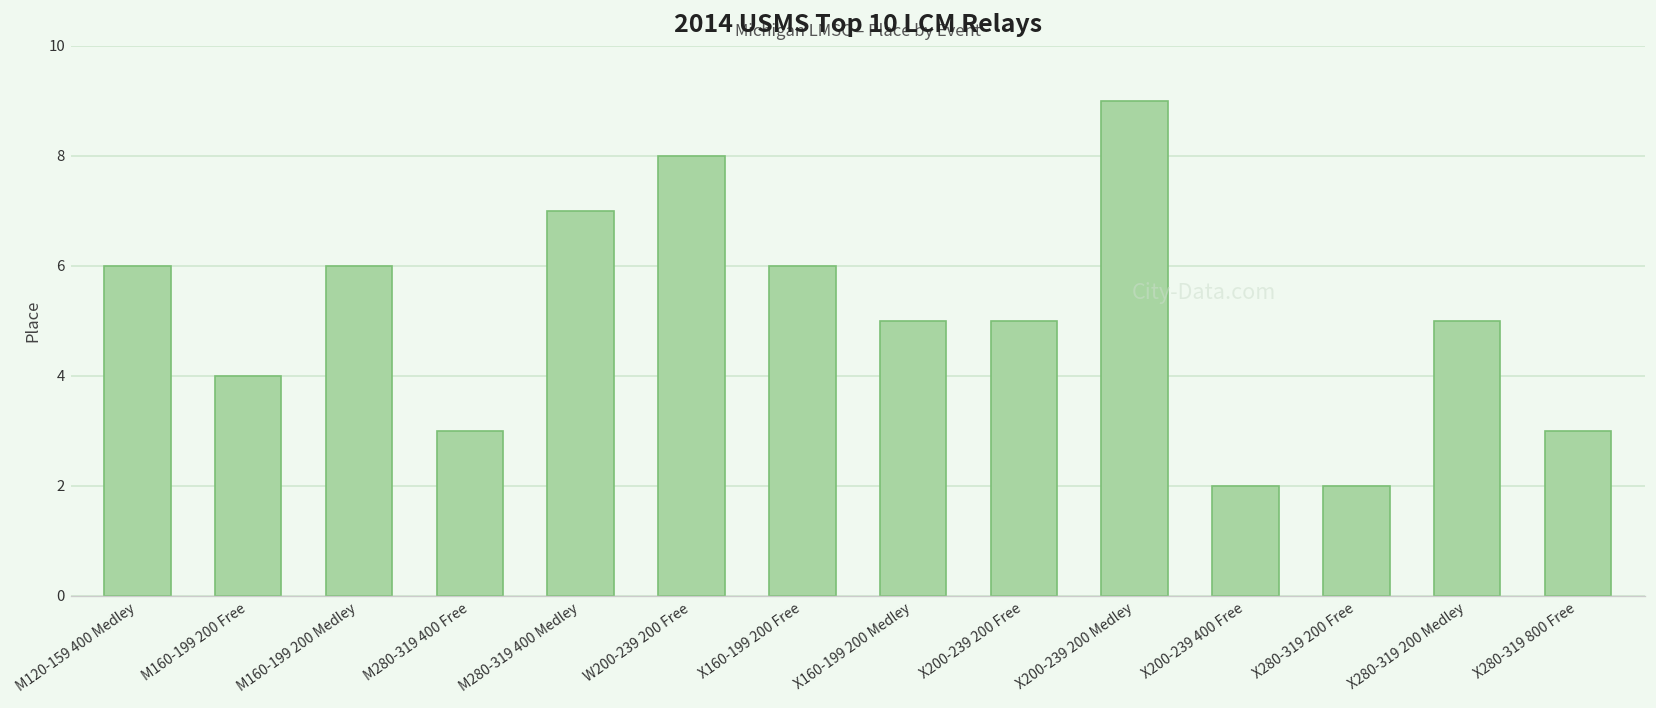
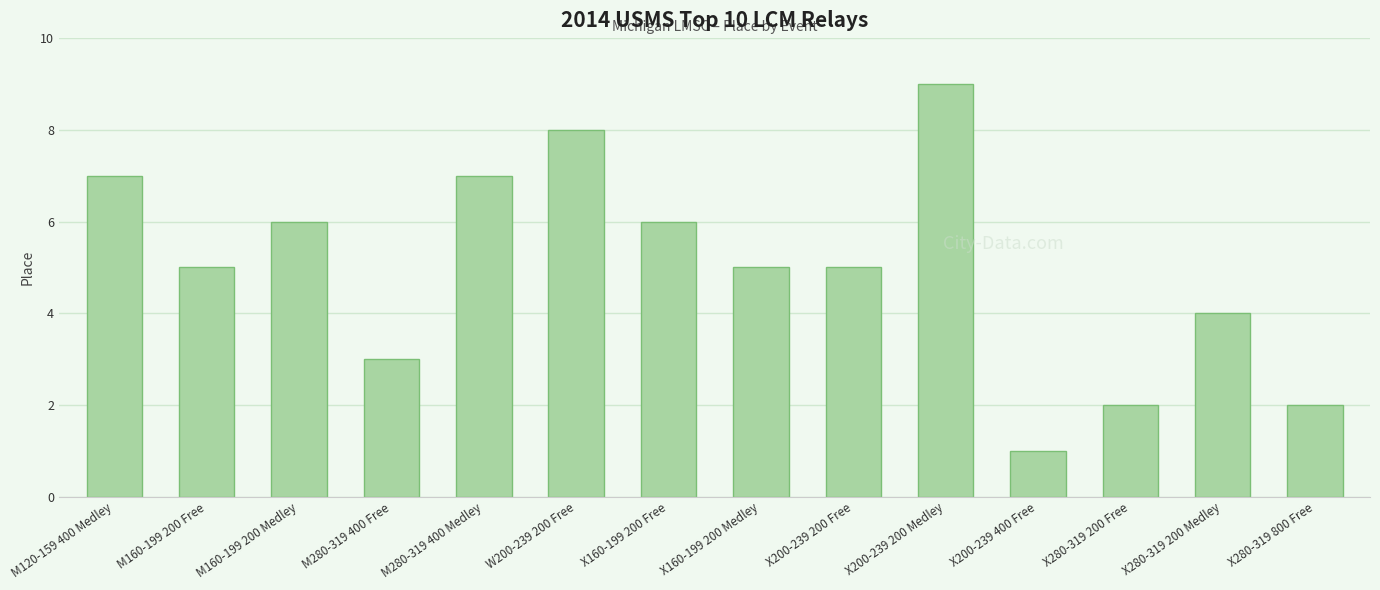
  {
-   "M120-159 400 Medley": 6,
-   "M160-199 200 Free": 4,
+   "M120-159 400 Medley": 7,
+   "M160-199 200 Free": 5,
    "M160-199 200 Medley": 6,
    "M280-319 400 Free": 3,
    "M280-319 400 Medley": 7,
    "W200-239 200 Free": 8,
    "X160-199 200 Free": 6,
    "X160-199 200 Medley": 5,
    "X200-239 200 Free": 5,
    "X200-239 200 Medley": 9,
-   "X200-239 400 Free": 2,
+   "X200-239 400 Free": 1,
    "X280-319 200 Free": 2,
-   "X280-319 200 Medley": 5,
-   "X280-319 800 Free": 3
+   "X280-319 200 Medley": 4,
+   "X280-319 800 Free": 2
  }
